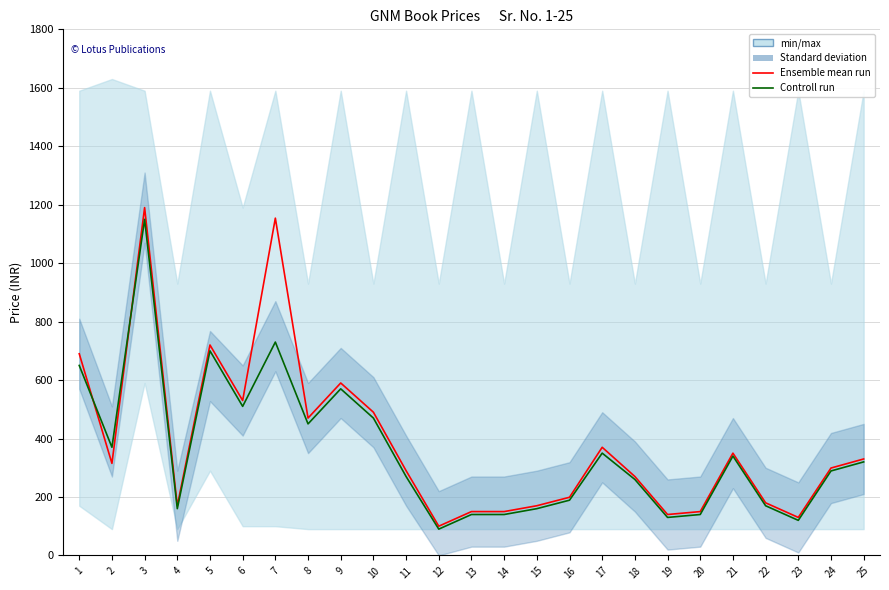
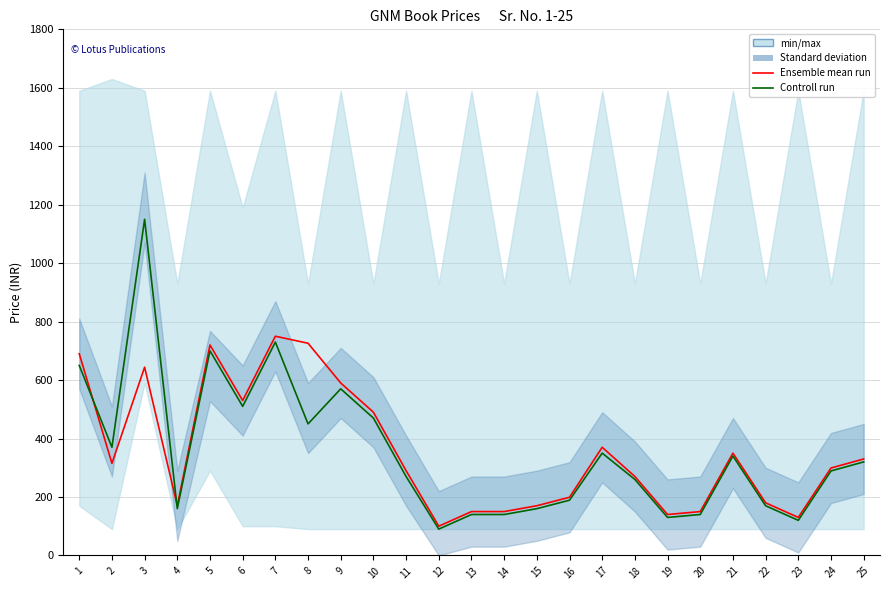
  {
    "Ensemble mean run": {
      "1": 690,
      "2": 320,
-     "3": 1190,
+     "3": 640,
      "4": 170,
      "5": 720,
      "6": 530,
-     "7": 1150,
-     "8": 470,
+     "7": 750,
+     "8": 730,
      "9": 590,
      "10": 490,
      "11": 290,
      "12": 100,
      "13": 150,
      "14": 150,
      "15": 170,
      "16": 200,
      "17": 370,
      "18": 270,
      "19": 140,
      "20": 150,
      "21": 350,
      "22": 180,
      "23": 130,
      "24": 300,
      "25": 330
    },
    "Controll run": {
      "1": 650,
      "2": 370,
      "3": 1150,
      "4": 160,
      "5": 700,
      "6": 510,
      "7": 730,
      "8": 450,
      "9": 570,
      "10": 470,
      "11": 270,
      "12": 90,
      "13": 140,
      "14": 140,
      "15": 160,
      "16": 190,
      "17": 350,
      "18": 260,
      "19": 130,
      "20": 140,
      "21": 340,
      "22": 170,
      "23": 120,
      "24": 290,
      "25": 320
    }
  }
